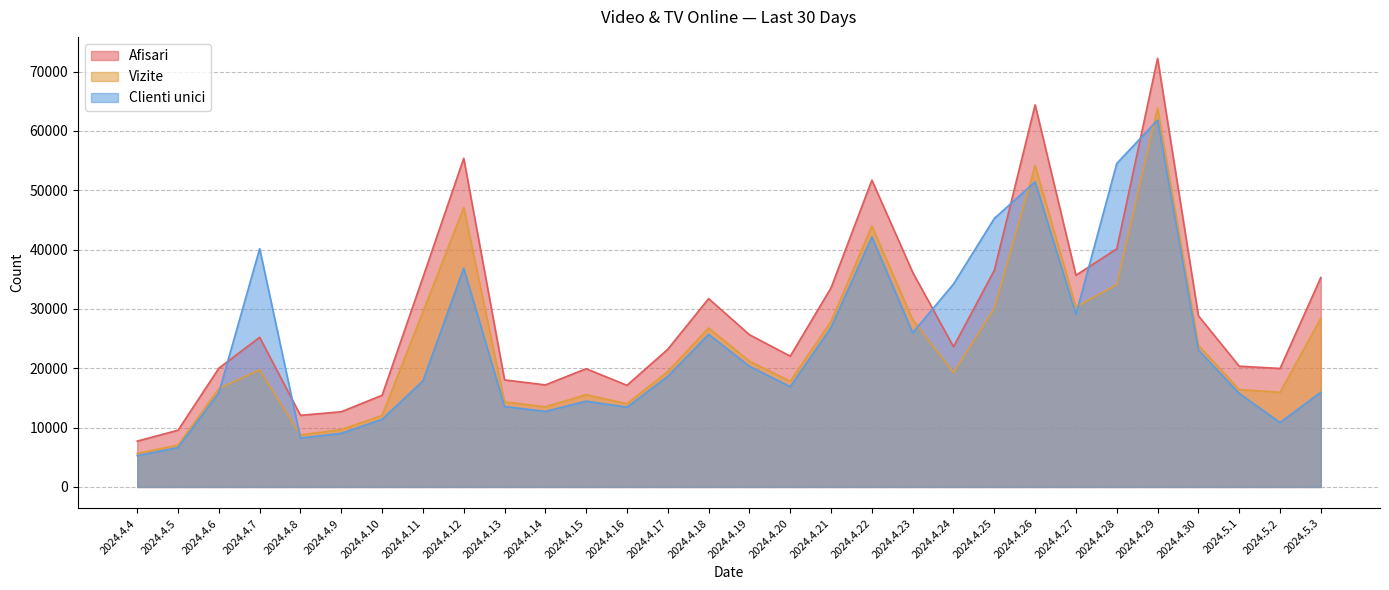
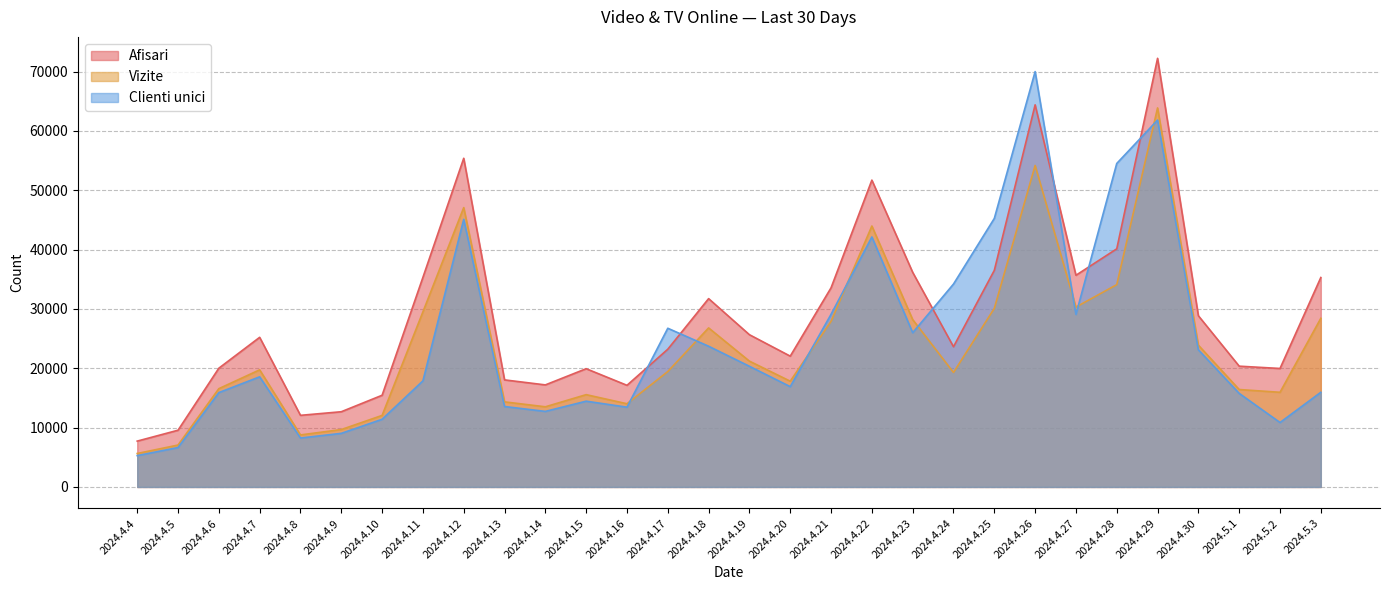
  {
    "Clienti unici": {
      "2024.4.6": 16000,
-     "2024.4.7": 40000,
+     "2024.4.7": 19000,
      "2024.4.8": 8000,
      "2024.4.9": 9000,
      "2024.4.10": 11000,
      "2024.4.11": 18000,
-     "2024.4.12": 37000,
+     "2024.4.12": 45000,
      "2024.4.13": 14000,
      "2024.4.14": 13000,
      "2024.4.15": 14000,
      "2024.4.16": 13000,
-     "2024.4.17": 19000,
-     "2024.4.18": 26000,
+     "2024.4.17": 27000,
+     "2024.4.18": 24000,
      "2024.4.19": 20000,
      "2024.4.20": 17000,
-     "2024.4.21": 27000,
+     "2024.4.21": 29000,
      "2024.4.22": 42000,
      "2024.4.23": 26000,
      "2024.4.24": 34000,
      "2024.4.25": 45000,
-     "2024.4.26": 51000,
+     "2024.4.26": 70000,
      "2024.4.27": 29000,
      "2024.4.28": 55000,
      "2024.4.29": 62000,
      "2024.4.30": 23000,
      "2024.5.1": 16000,
      "2024.5.2": 11000,
      "2024.5.3": 16000
    }
  }
